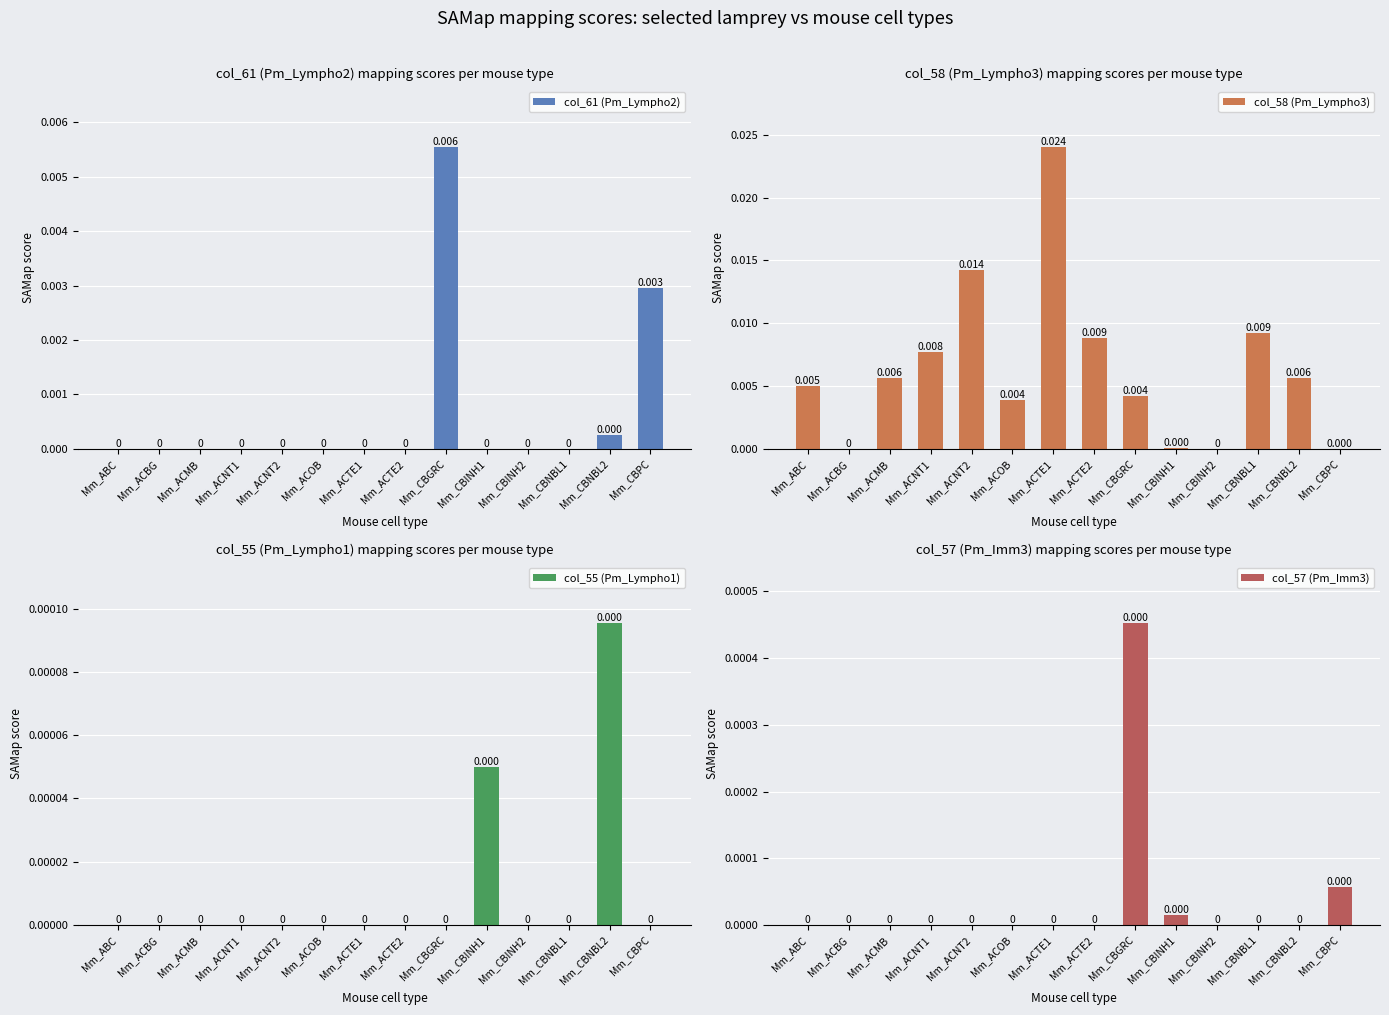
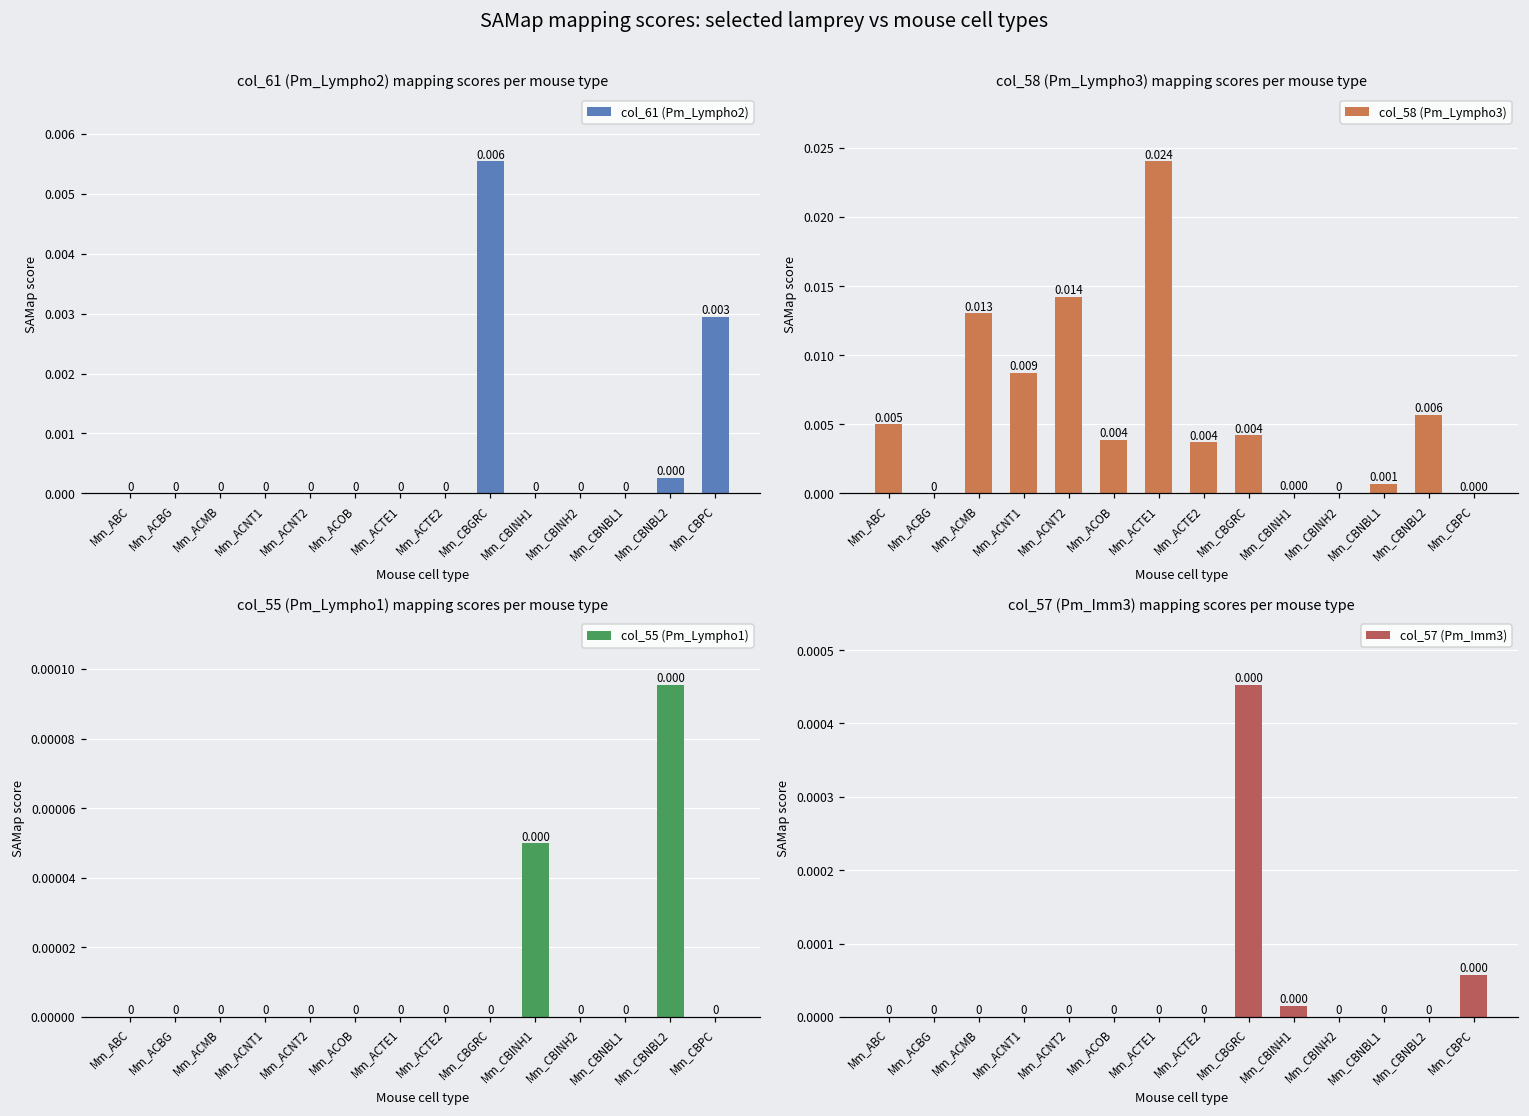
  {
    "col_61 (Pm_Lympho2) mapping scores per mouse type": {
      "Mm_ABC": 0,
      "Mm_ACBG": 0,
      "Mm_ACMB": 0,
      "Mm_ACNT1": 0,
      "Mm_ACNT2": 0,
      "Mm_ACOB": 0,
      "Mm_ACTE1": 0,
      "Mm_ACTE2": 0,
      "Mm_CBGRC": 0.006,
      "Mm_CBINH1": 0,
      "Mm_CBINH2": 0,
      "Mm_CBNBL1": 0,
      "Mm_CBNBL2": 0.000,
      "Mm_CBPC": 0.003
    },
    "col_58 (Pm_Lympho3) mapping scores per mouse type": {
      "Mm_ABC": 0.005,
      "Mm_ACBG": 0,
-     "Mm_ACMB": 0.006,
-     "Mm_ACNT1": 0.008,
+     "Mm_ACMB": 0.013,
+     "Mm_ACNT1": 0.009,
      "Mm_ACNT2": 0.014,
      "Mm_ACOB": 0.004,
      "Mm_ACTE1": 0.024,
-     "Mm_ACTE2": 0.009,
+     "Mm_ACTE2": 0.004,
      "Mm_CBGRC": 0.004,
      "Mm_CBINH1": 0.000,
      "Mm_CBINH2": 0,
-     "Mm_CBNBL1": 0.009,
+     "Mm_CBNBL1": 0.001,
      "Mm_CBNBL2": 0.006,
      "Mm_CBPC": 0.000
    },
    "col_55 (Pm_Lympho1) mapping scores per mouse type": {
      "Mm_ABC": 0,
      "Mm_ACBG": 0,
      "Mm_ACMB": 0,
      "Mm_ACNT1": 0,
      "Mm_ACNT2": 0,
      "Mm_ACOB": 0,
      "Mm_ACTE1": 0,
      "Mm_ACTE2": 0,
      "Mm_CBGRC": 0,
      "Mm_CBINH1": 0.000,
      "Mm_CBINH2": 0,
      "Mm_CBNBL1": 0,
      "Mm_CBNBL2": 0.000,
      "Mm_CBPC": 0
    },
    "col_57 (Pm_Imm3) mapping scores per mouse type": {
      "Mm_ABC": 0,
      "Mm_ACBG": 0,
      "Mm_ACMB": 0,
      "Mm_ACNT1": 0,
      "Mm_ACNT2": 0,
      "Mm_ACOB": 0,
      "Mm_ACTE1": 0,
      "Mm_ACTE2": 0,
      "Mm_CBGRC": 0.000,
      "Mm_CBINH1": 0.000,
      "Mm_CBINH2": 0,
      "Mm_CBNBL1": 0,
      "Mm_CBNBL2": 0,
      "Mm_CBPC": 0.000
    }
  }
